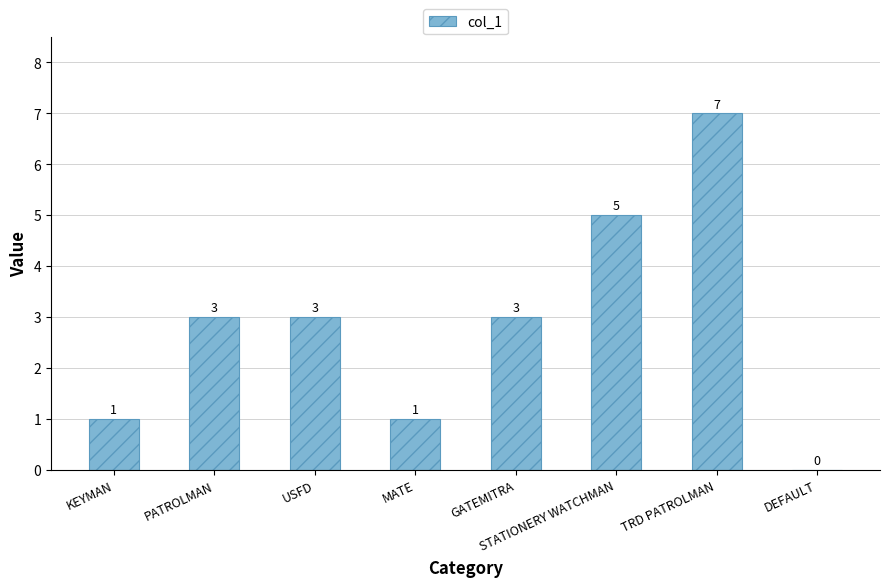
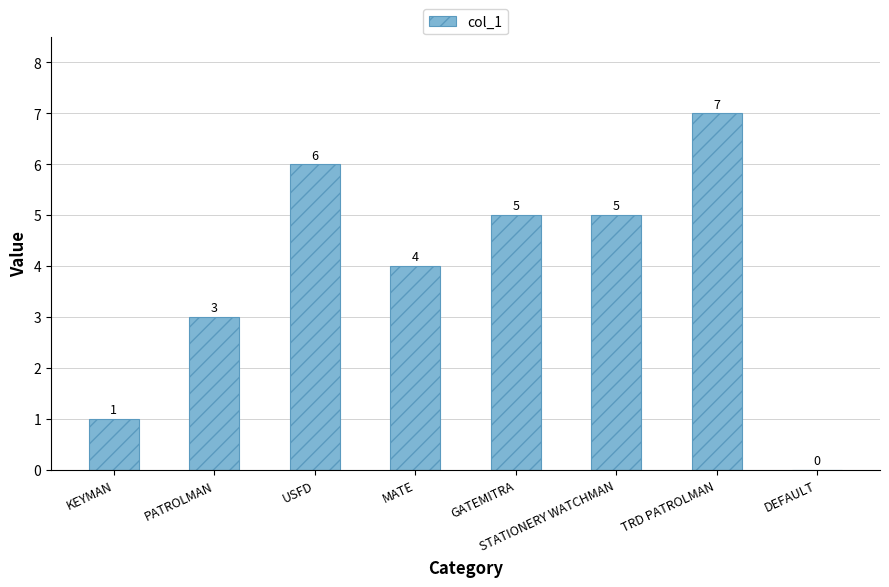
  {
    "KEYMAN": 1,
    "PATROLMAN": 3,
-   "USFD": 3,
-   "MATE": 1,
-   "GATEMITRA": 3,
+   "USFD": 6,
+   "MATE": 4,
+   "GATEMITRA": 5,
    "STATIONERY WATCHMAN": 5,
    "TRD PATROLMAN": 7,
    "DEFAULT": 0
  }
